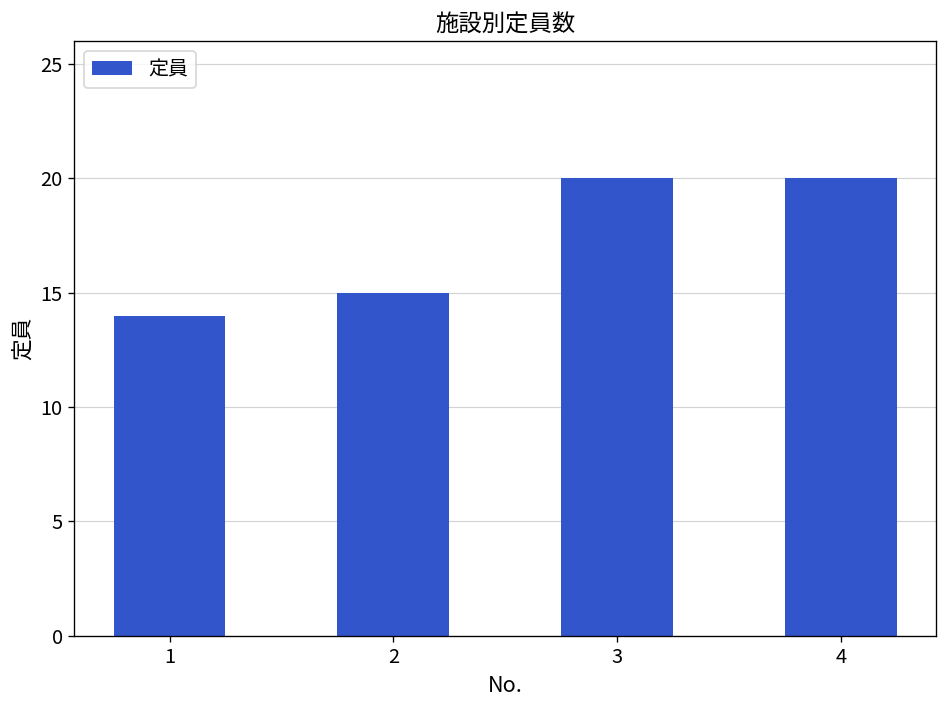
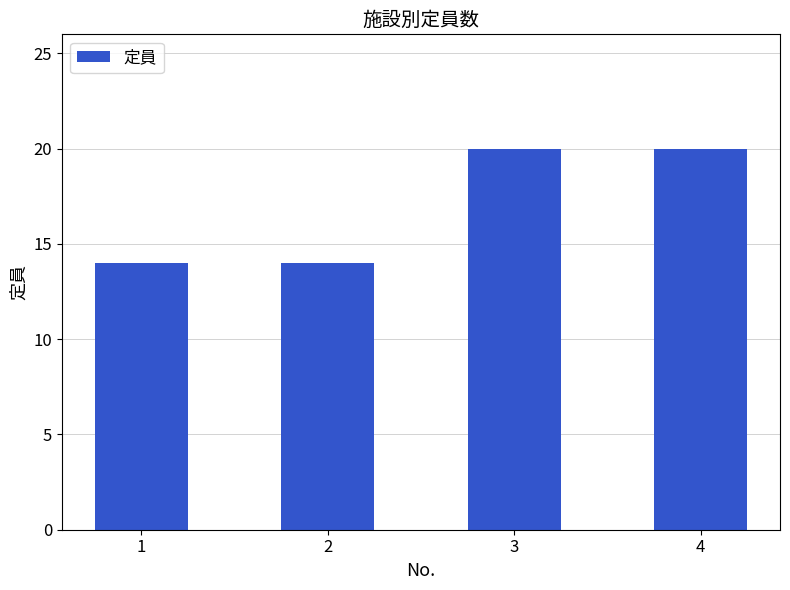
  {
    "1": 14,
-   "2": 15,
+   "2": 14,
    "3": 20,
    "4": 20
  }
